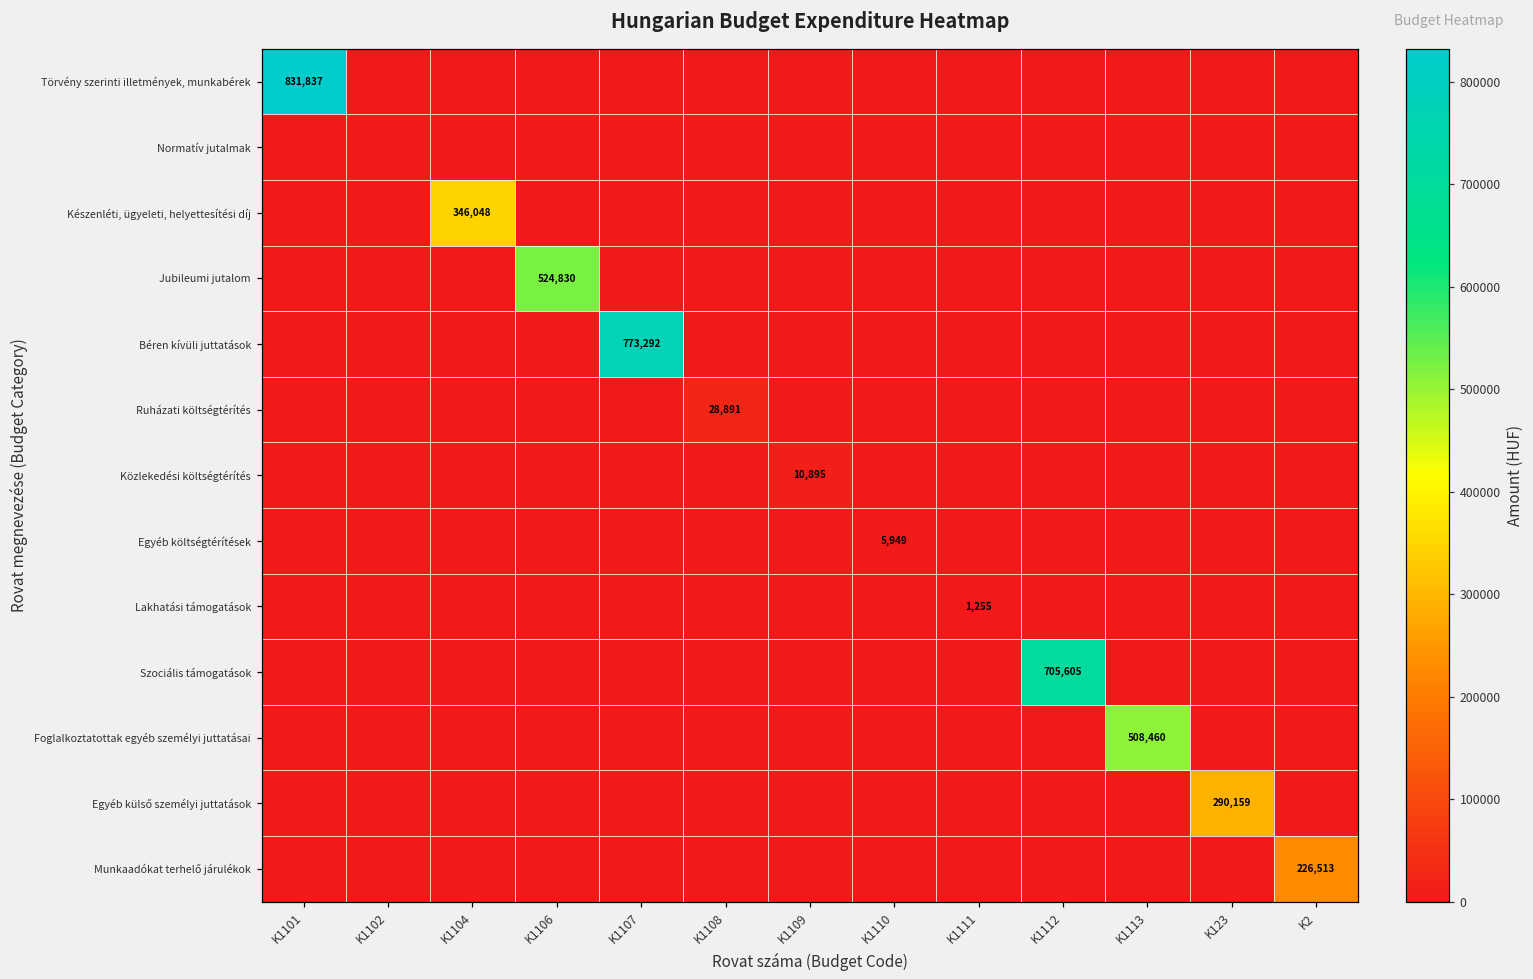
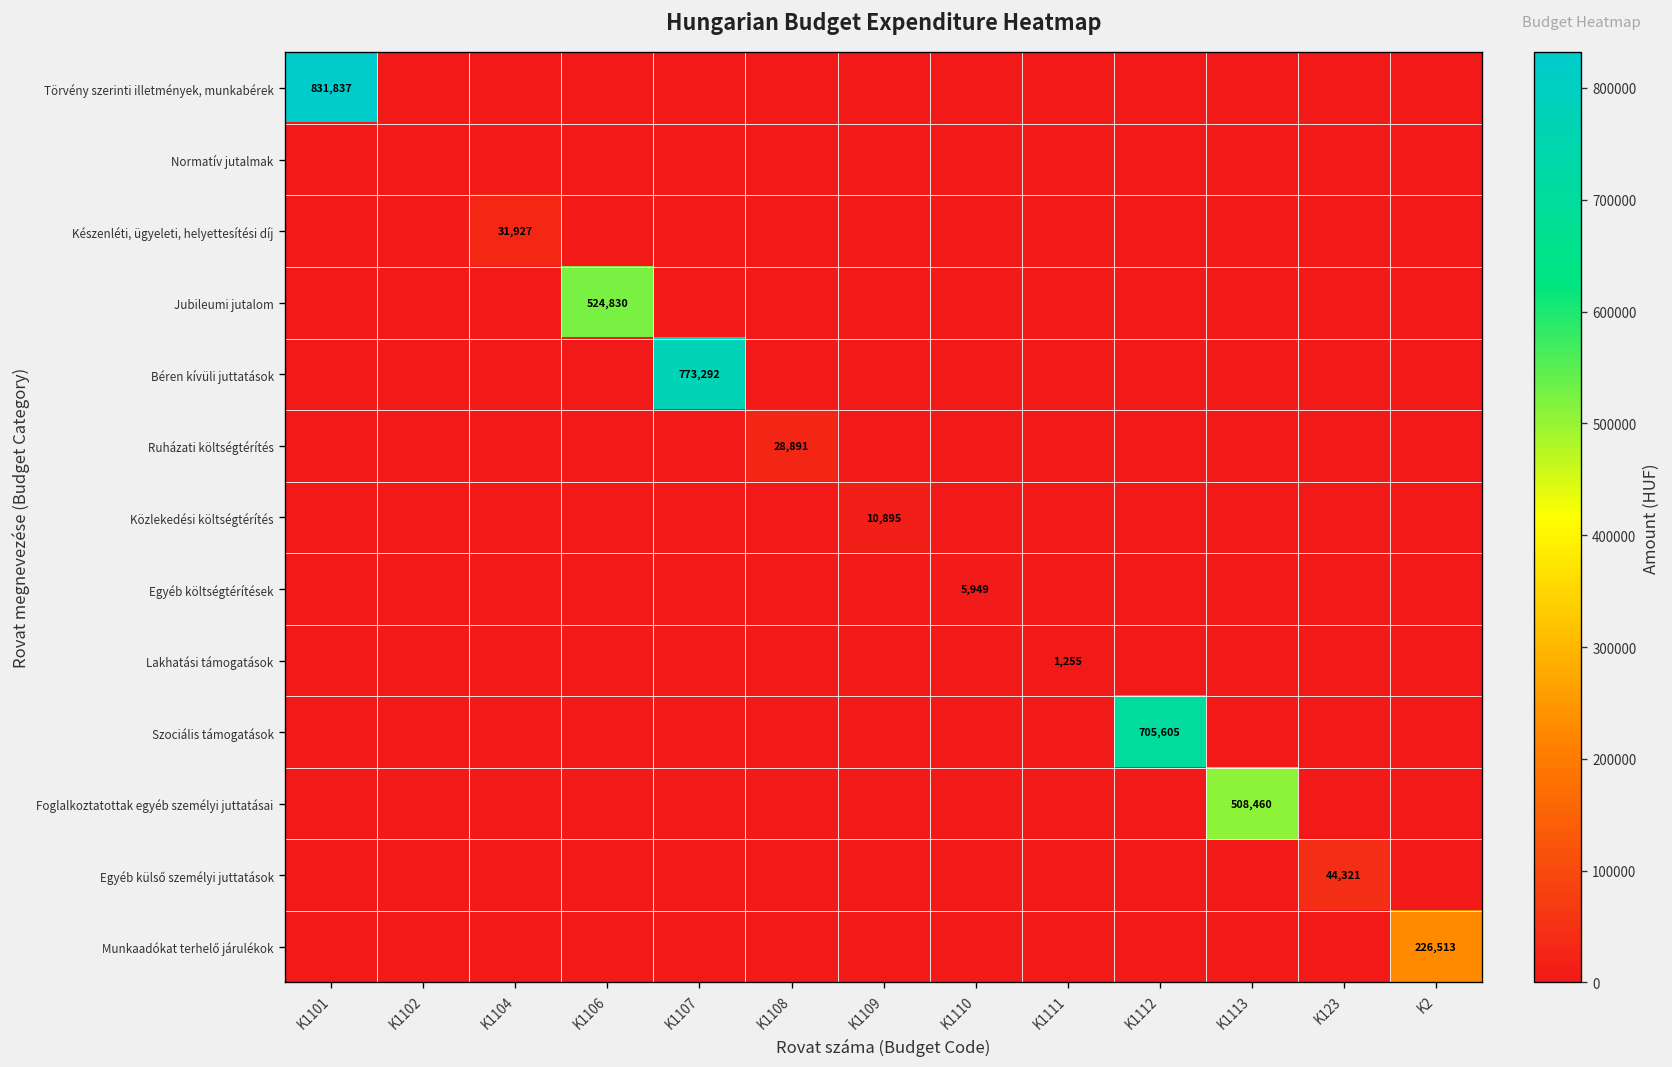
  {
    "Törvény szerinti illetmények, munkabérek": {
      "K1101": "831,837"
    },
    "Készenléti, ügyeleti, helyettesítési díj": {
-     "K1104": "346,048"
+     "K1104": "31,927"
    },
    "Jubileumi jutalom": {
      "K1106": "524,830"
    },
    "Béren kívüli juttatások": {
      "K1107": "773,292"
    },
    "Ruházati költségtérítés": {
      "K1108": "28,891"
    },
    "Közlekedési költségtérítés": {
      "K1109": "10,895"
    },
    "Egyéb költségtérítések": {
      "K1110": "5,949"
    },
    "Lakhatási támogatások": {
      "K1111": "1,255"
    },
    "Szociális támogatások": {
      "K1112": "705,605"
    },
    "Foglalkoztatottak egyéb személyi juttatásai": {
      "K1113": "508,460"
    },
    "Egyéb külső személyi juttatások": {
-     "K123": "290,159"
+     "K123": "44,321"
    },
    "Munkaadókat terhelő járulékok": {
      "K2": "226,513"
    }
  }
